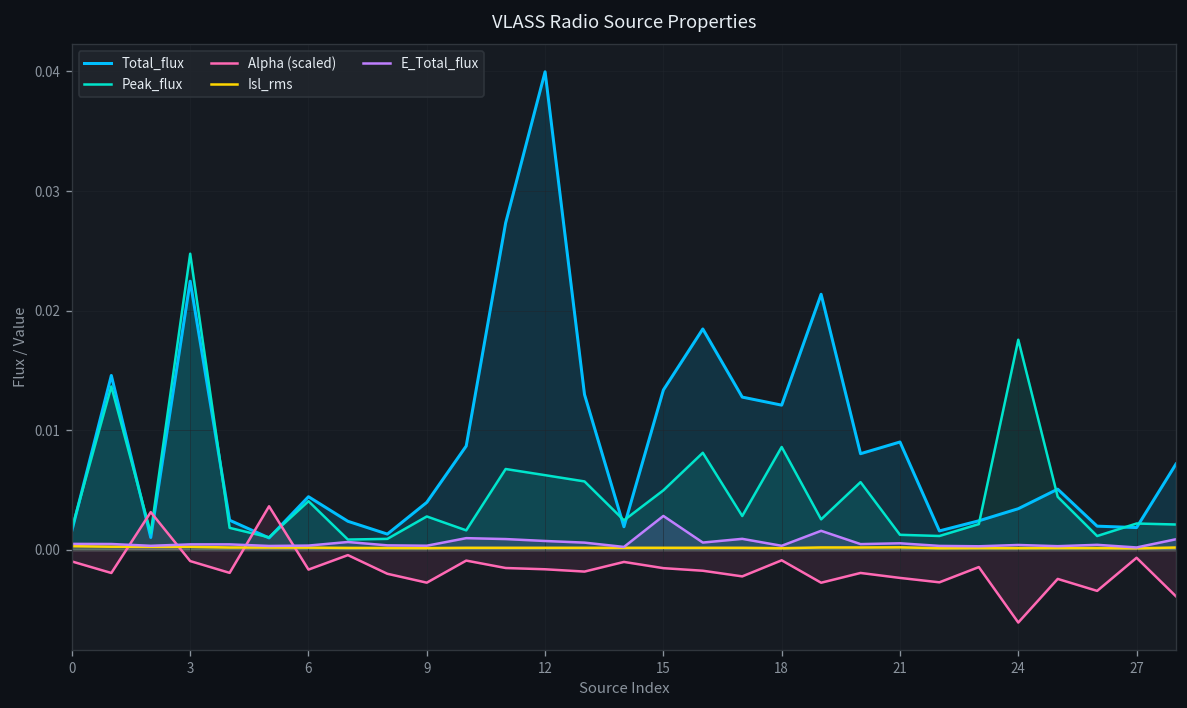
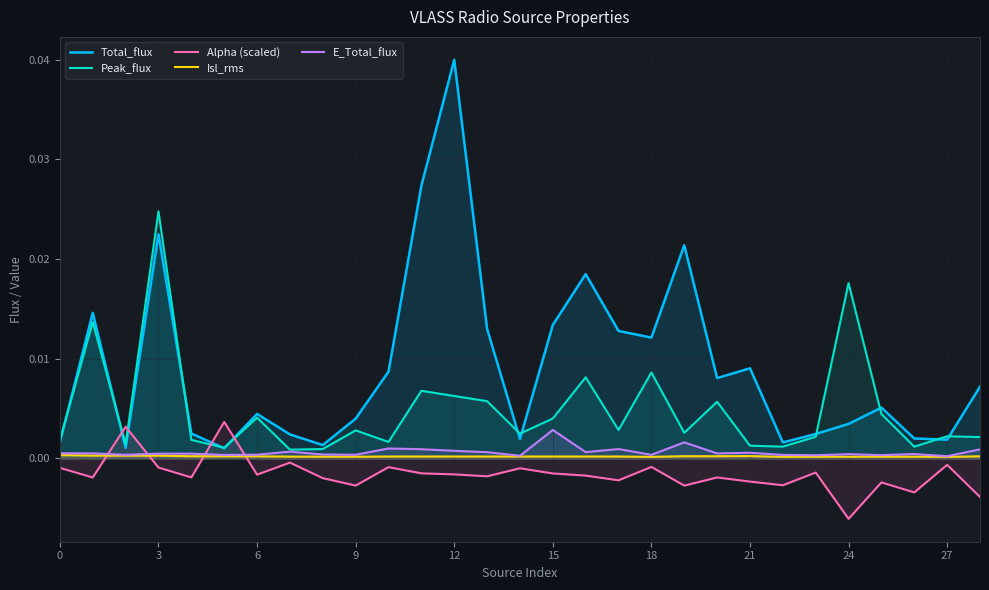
  {
    "Total_flux": {
      "3": 0.022,
      "6": 0.004,
      "9": 0.004,
      "12": 0.040,
      "15": 0.013,
      "18": 0.012,
      "21": 0.009,
      "24": 0.003,
      "27": 0.002
    },
    "Peak_flux": {
      "3": 0.025,
      "6": 0.004,
      "9": 0.003,
      "12": 0.006,
-     "15": 0.005,
+     "15": 0.004,
      "18": 0.009,
      "21": 0.001,
      "24": 0.018,
      "27": 0.002
    },
    "E_Total_flux": {
      "12": 0.001,
      "15": 0.003,
      "21": 0.001,
      "24": 0.000
    }
  }
